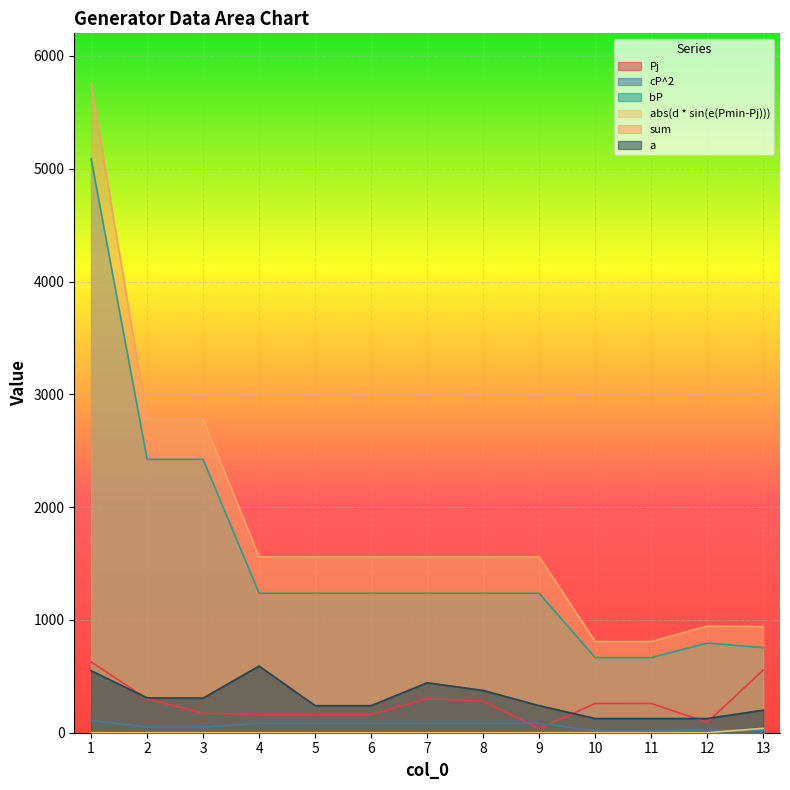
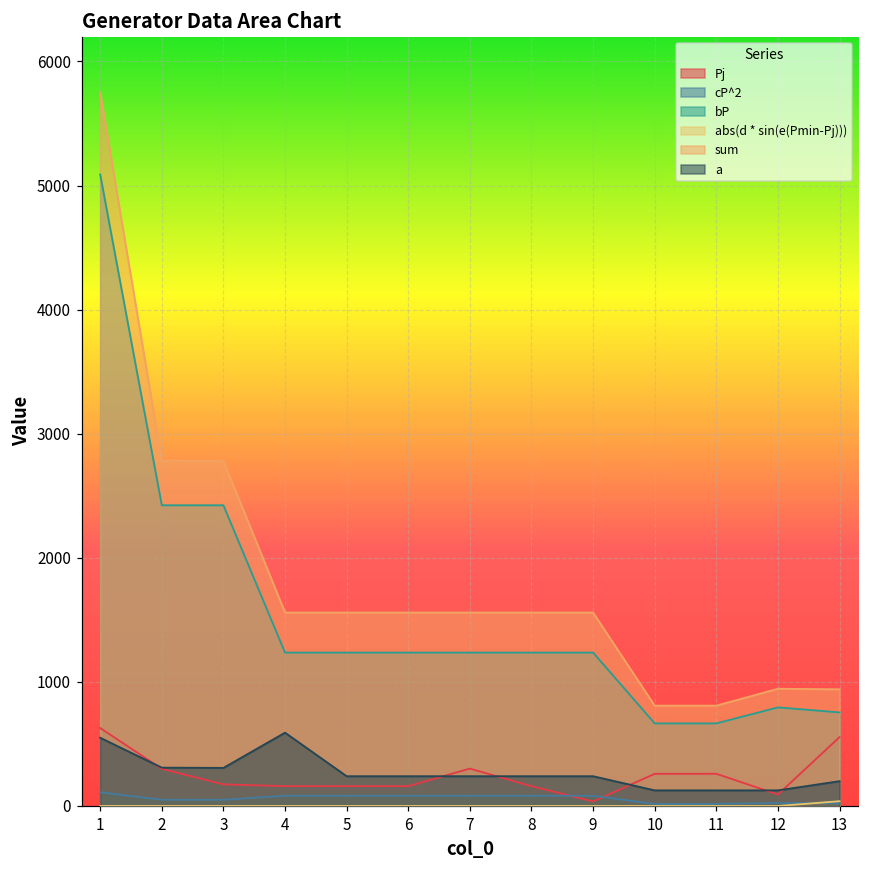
  {
    "Pj": {
      "1": 630,
      "3": 170,
      "4": 160,
      "5": 160,
      "6": 160,
      "7": 300,
-     "8": 280,
+     "8": 160,
      "9": 40,
      "10": 260,
      "11": 260,
      "12": 90,
      "13": 550
    },
    "a": {
      "1": 550,
      "3": 310,
      "4": 590,
      "5": 240,
      "6": 240,
-     "7": 440,
-     "8": 380,
+     "7": 240,
+     "8": 240,
      "9": 240,
      "10": 130,
      "11": 130,
      "12": 130,
      "13": 200
    }
  }
